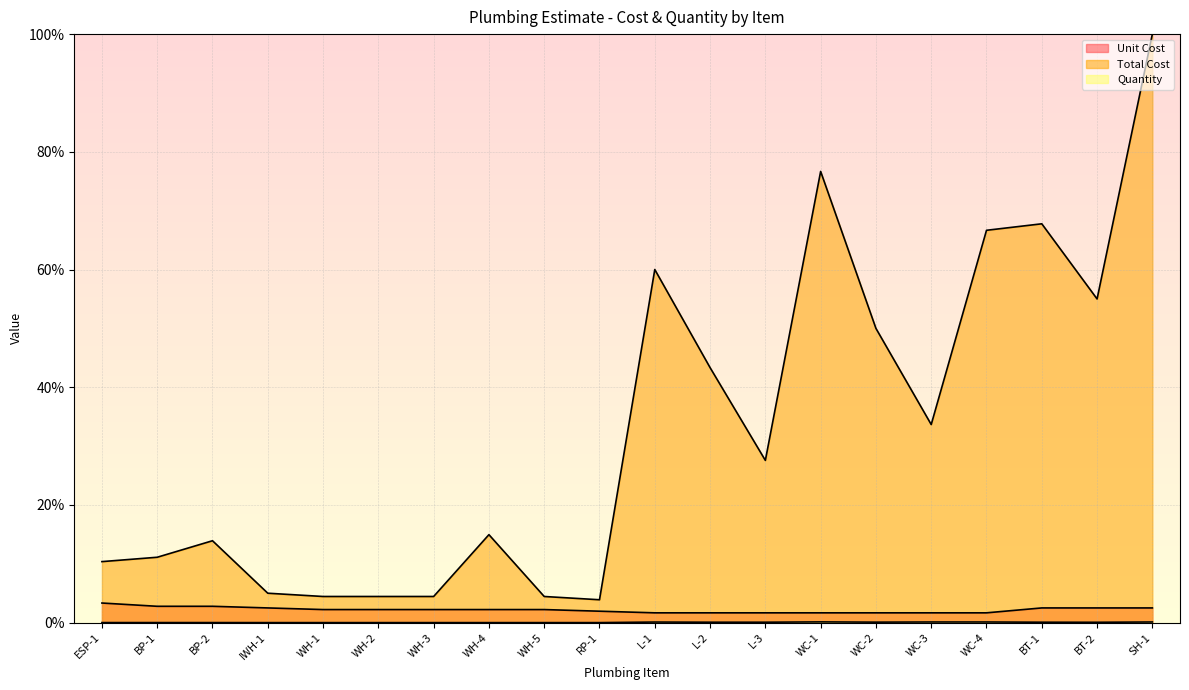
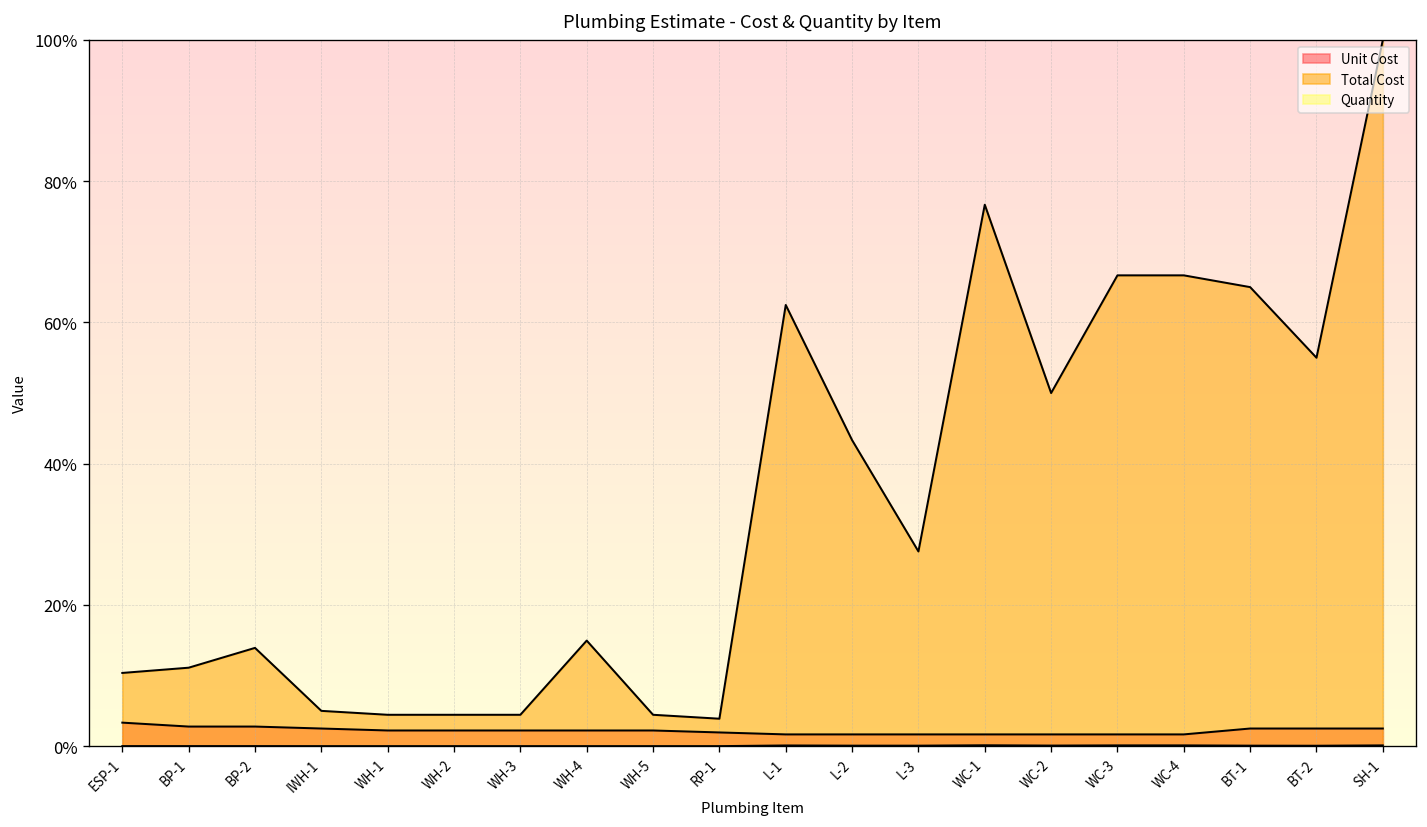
  {
    "Unit Cost": {
      "ESP-1": "3%",
      "BP-1": "3%",
      "BP-2": "3%",
      "IWH-1": "3%",
      "WH-1": "2%",
      "WH-2": "2%",
      "WH-3": "2%",
      "WH-4": "2%",
      "WH-5": "2%",
      "RP-1": "2%",
      "L-1": "2%",
      "L-2": "2%",
      "L-3": "2%",
      "WC-1": "2%",
      "WC-2": "2%",
      "WC-3": "2%",
      "WC-4": "2%",
      "BT-1": "3%",
      "BT-2": "3%",
      "SH-1": "3%"
    },
    "Total Cost": {
      "ESP-1": "10%",
      "BP-1": "11%",
      "BP-2": "14%",
      "IWH-1": "5%",
      "WH-1": "4%",
      "WH-2": "4%",
      "WH-3": "4%",
      "WH-4": "15%",
      "WH-5": "4%",
      "RP-1": "4%",
-     "L-1": "60%",
+     "L-1": "62%",
      "L-2": "43%",
      "L-3": "28%",
      "WC-1": "77%",
      "WC-2": "50%",
-     "WC-3": "34%",
+     "WC-3": "67%",
      "WC-4": "67%",
-     "BT-1": "68%",
+     "BT-1": "65%",
      "BT-2": "55%",
      "SH-1": "100%"
    },
    "Quantity": {
      "ESP-1": "0%",
      "BP-1": "0%",
      "BP-2": "0%",
      "IWH-1": "0%",
      "WH-1": "0%",
      "WH-2": "0%",
      "WH-3": "0%",
      "WH-4": "0%",
      "WH-5": "0%",
      "RP-1": "0%",
      "L-1": "0%",
      "L-2": "0%",
      "L-3": "0%",
      "WC-1": "0%",
      "WC-2": "0%",
      "WC-3": "0%",
      "WC-4": "0%",
      "BT-1": "0%",
      "BT-2": "0%",
      "SH-1": "0%"
    }
  }
